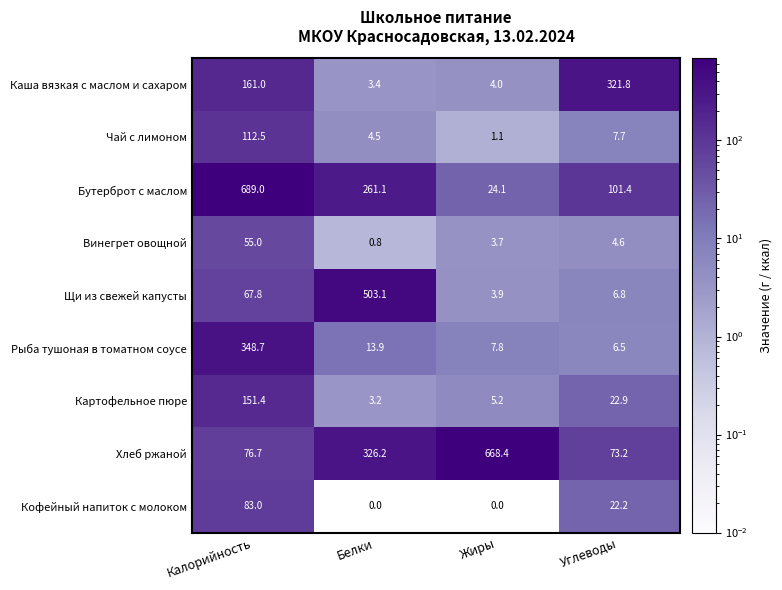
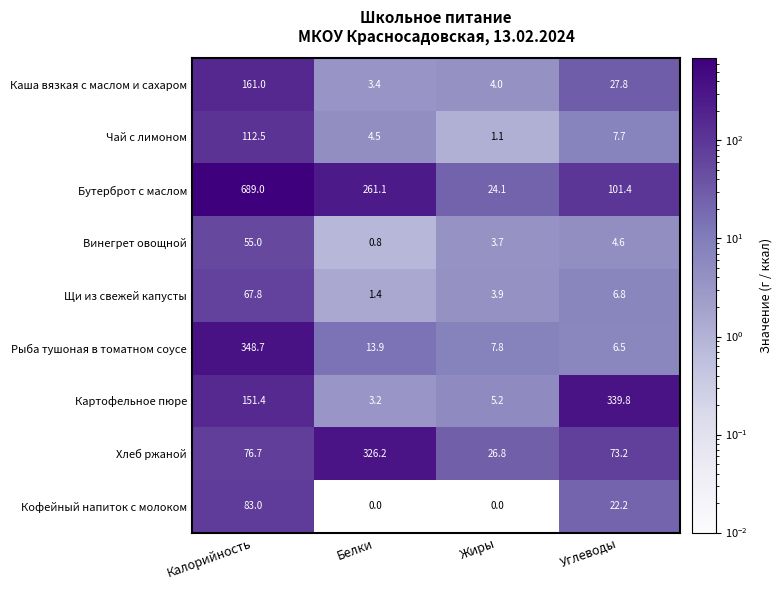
  {
    "Каша вязкая с маслом и сахаром": {
      "Калорийность": 161.0,
      "Белки": 3.4,
      "Жиры": 4.0,
-     "Углеводы": 321.8
+     "Углеводы": 27.8
    },
    "Чай с лимоном": {
      "Калорийность": 112.5,
      "Белки": 4.5,
      "Жиры": 1.1,
      "Углеводы": 7.7
    },
    "Бутерброт с маслом": {
      "Калорийность": 689.0,
      "Белки": 261.1,
      "Жиры": 24.1,
      "Углеводы": 101.4
    },
    "Винегрет овощной": {
      "Калорийность": 55.0,
      "Белки": 0.8,
      "Жиры": 3.7,
      "Углеводы": 4.6
    },
    "Щи из свежей капусты": {
      "Калорийность": 67.8,
-     "Белки": 503.1,
+     "Белки": 1.4,
      "Жиры": 3.9,
      "Углеводы": 6.8
    },
    "Рыба тушоная в томатном соусе": {
      "Калорийность": 348.7,
      "Белки": 13.9,
      "Жиры": 7.8,
      "Углеводы": 6.5
    },
    "Картофельное пюре": {
      "Калорийность": 151.4,
      "Белки": 3.2,
      "Жиры": 5.2,
-     "Углеводы": 22.9
+     "Углеводы": 339.8
    },
    "Хлеб ржаной": {
      "Калорийность": 76.7,
      "Белки": 326.2,
-     "Жиры": 668.4,
+     "Жиры": 26.8,
      "Углеводы": 73.2
    },
    "Кофейный напиток с молоком": {
      "Калорийность": 83.0,
      "Белки": 0.0,
      "Жиры": 0.0,
      "Углеводы": 22.2
    }
  }
